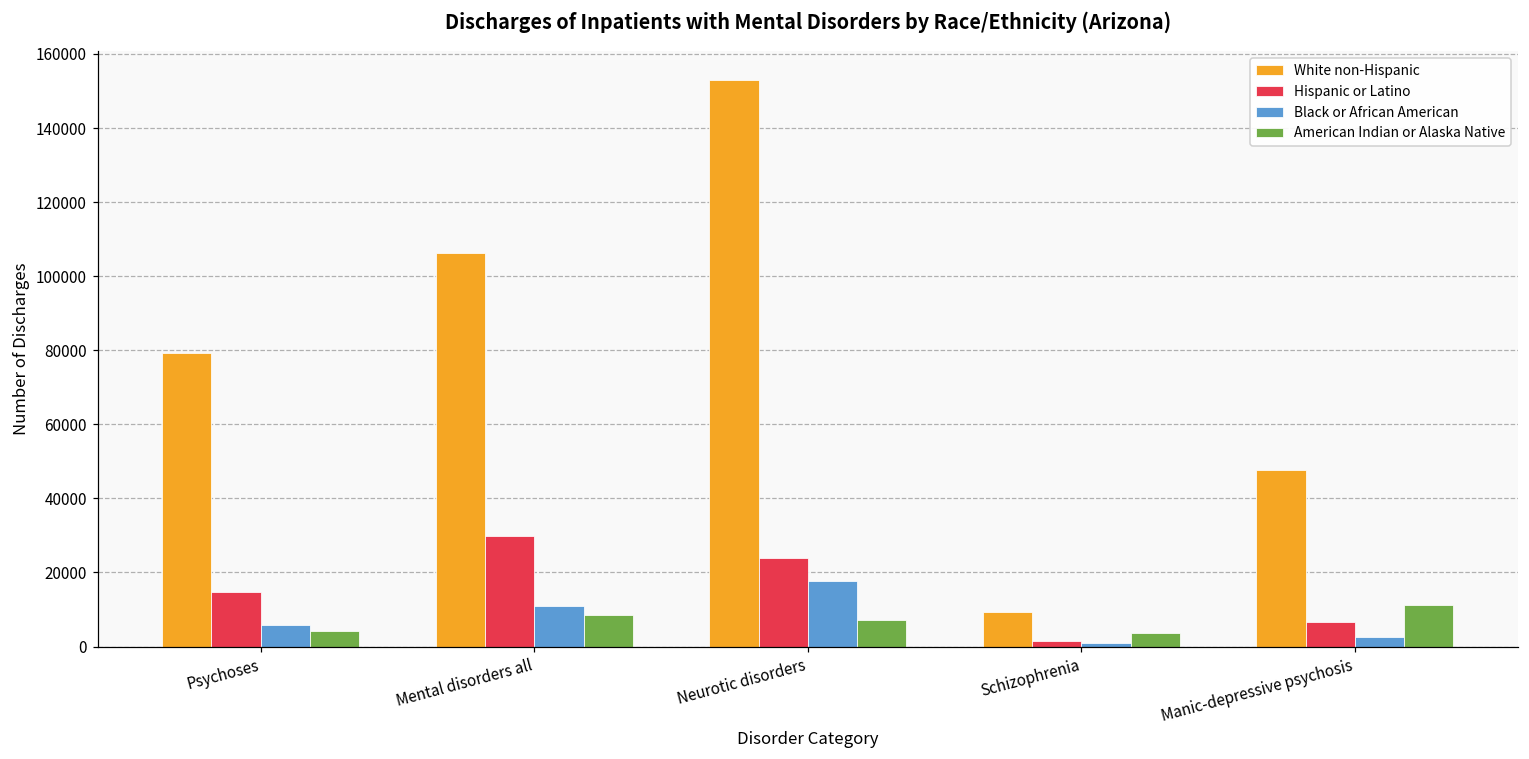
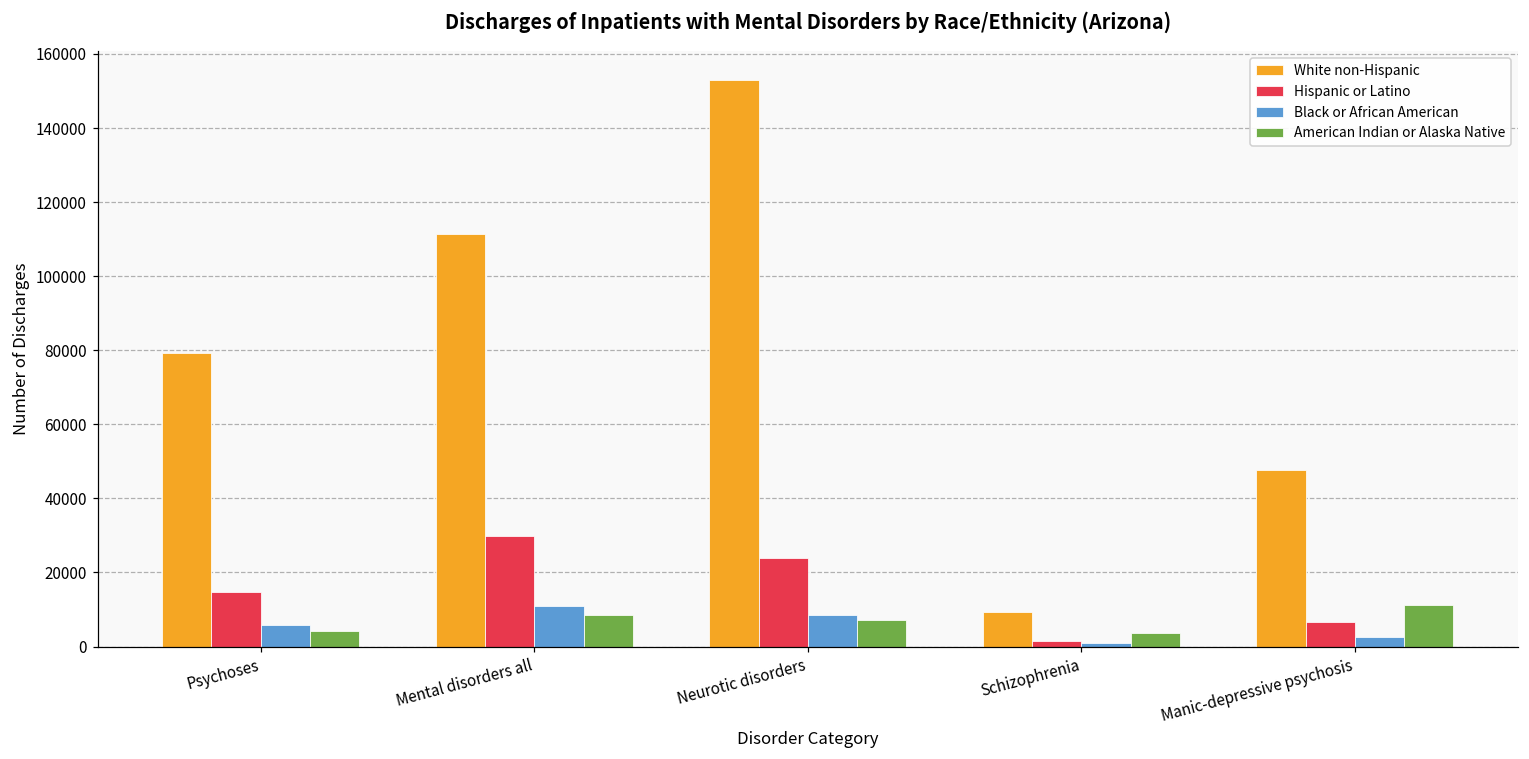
  {
    "White non-Hispanic": {
      "Psychoses": 79000,
-     "Mental disorders all": 106000,
+     "Mental disorders all": 111000,
      "Neurotic disorders": 153000,
      "Schizophrenia": 9000,
      "Manic-depressive psychosis": 48000
    },
    "Hispanic or Latino": {
      "Psychoses": 15000,
      "Mental disorders all": 30000,
      "Neurotic disorders": 24000,
      "Schizophrenia": 2000,
      "Manic-depressive psychosis": 7000
    },
    "Black or African American": {
      "Psychoses": 6000,
      "Mental disorders all": 11000,
-     "Neurotic disorders": 18000,
+     "Neurotic disorders": 9000,
      "Schizophrenia": 1000,
      "Manic-depressive psychosis": 3000
    },
    "American Indian or Alaska Native": {
      "Psychoses": 4000,
      "Mental disorders all": 8000,
      "Neurotic disorders": 7000,
      "Schizophrenia": 4000,
      "Manic-depressive psychosis": 11000
    }
  }
